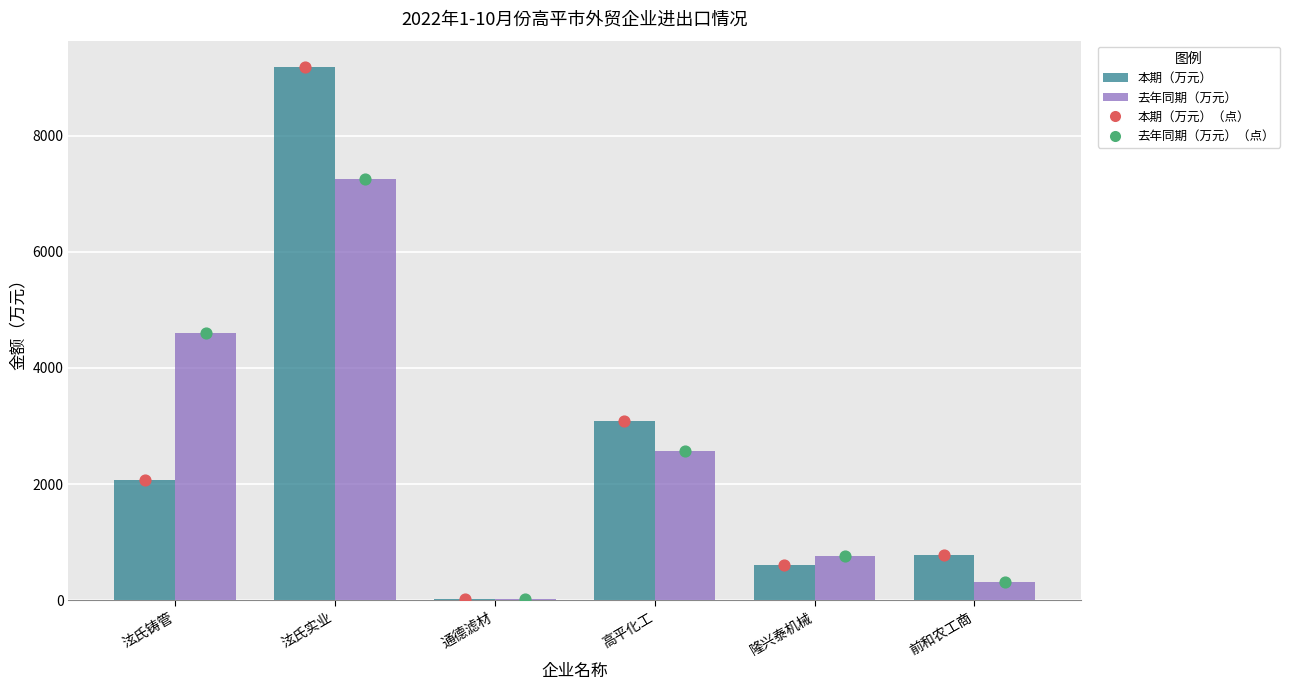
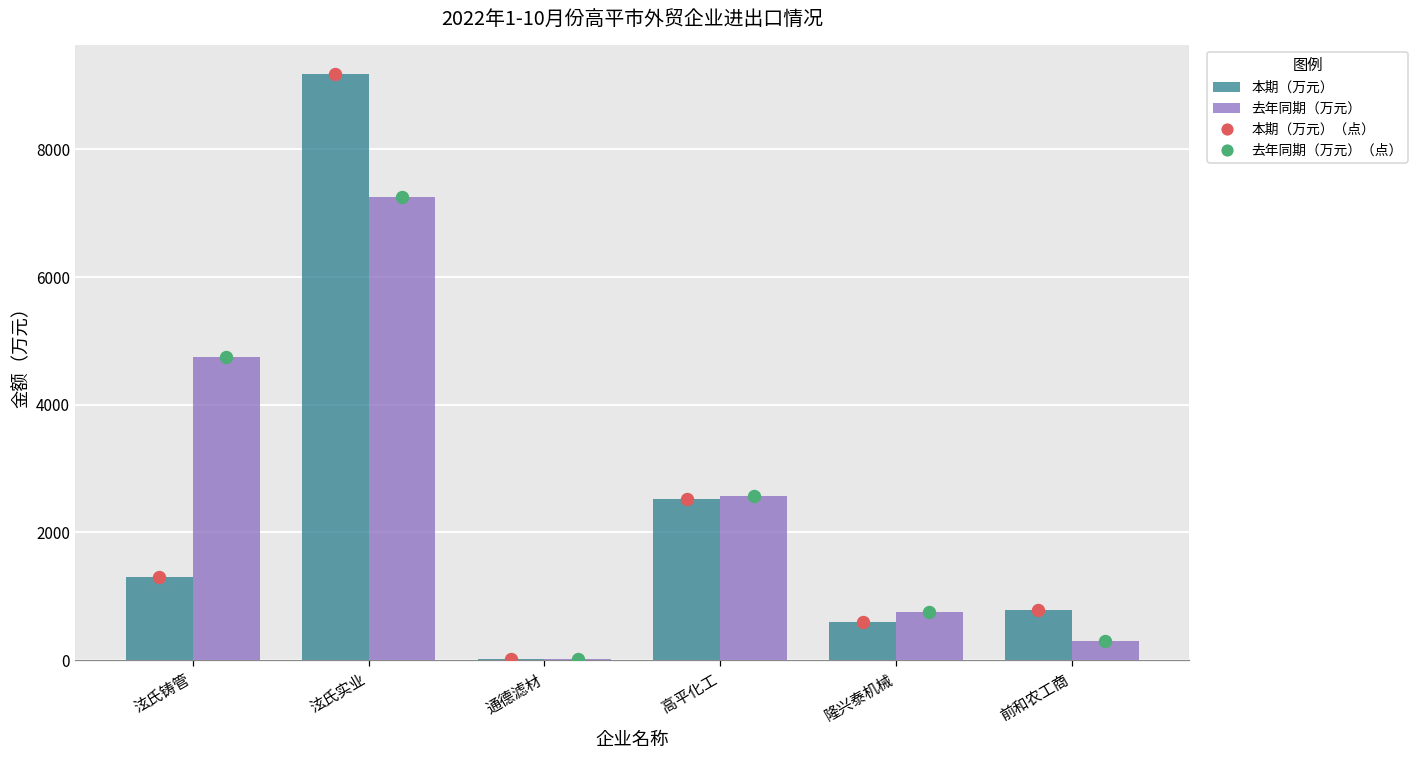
  {
    "本期（万元）": {
-     "泫氏铸管": 2100,
+     "泫氏铸管": 1300,
      "泫氏实业": 9200,
-     "高平化工": 3100,
+     "高平化工": 2500,
      "隆兴泰机械": 600,
      "前和农工商": 800
    },
    "去年同期（万元）": {
-     "泫氏铸管": 4600,
+     "泫氏铸管": 4700,
      "泫氏实业": 7300,
      "高平化工": 2600,
      "隆兴泰机械": 800,
      "前和农工商": 300
    }
  }
